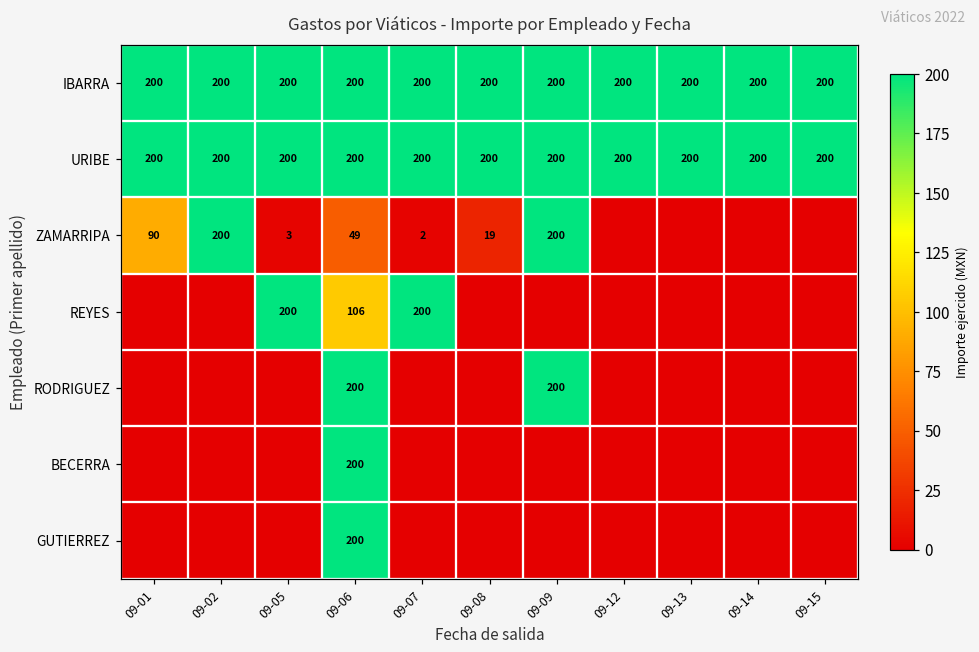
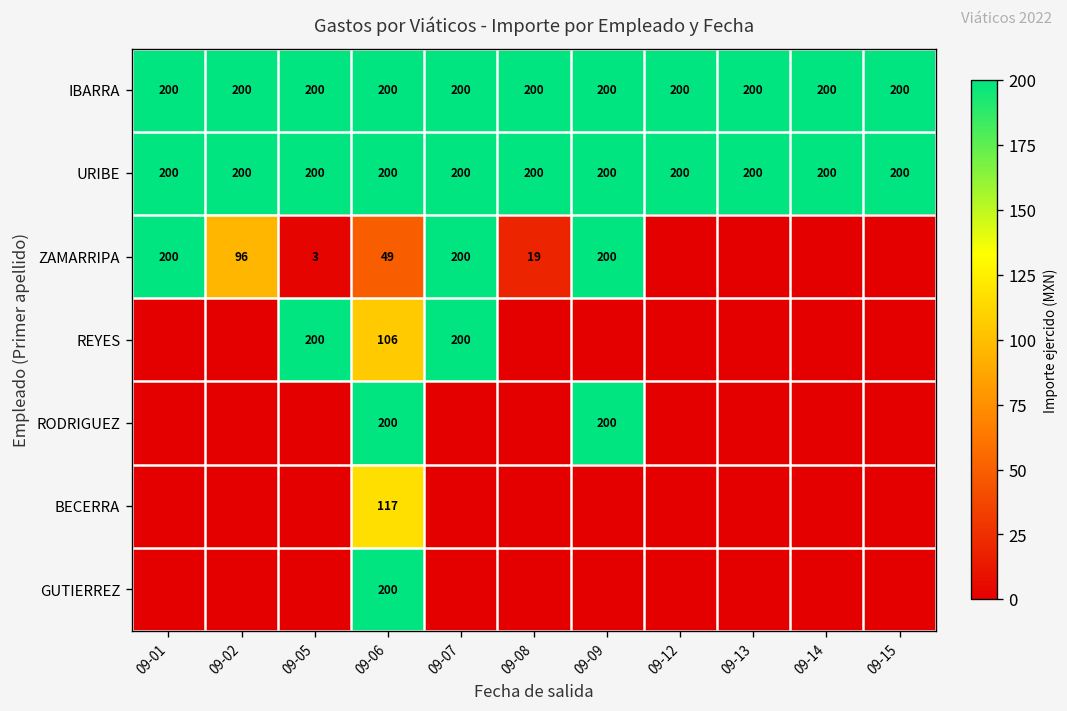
  {
    "IBARRA": {
      "09-01": 200,
      "09-02": 200,
      "09-05": 200,
      "09-06": 200,
      "09-07": 200,
      "09-08": 200,
      "09-09": 200,
      "09-12": 200,
      "09-13": 200,
      "09-14": 200,
      "09-15": 200
    },
    "URIBE": {
      "09-01": 200,
      "09-02": 200,
      "09-05": 200,
      "09-06": 200,
      "09-07": 200,
      "09-08": 200,
      "09-09": 200,
      "09-12": 200,
      "09-13": 200,
      "09-14": 200,
      "09-15": 200
    },
    "ZAMARRIPA": {
-     "09-01": 90,
-     "09-02": 200,
+     "09-01": 200,
+     "09-02": 96,
      "09-05": 3,
      "09-06": 49,
-     "09-07": 2,
+     "09-07": 200,
      "09-08": 19,
      "09-09": 200
    },
    "REYES": {
      "09-05": 200,
      "09-06": 106,
      "09-07": 200
    },
    "RODRIGUEZ": {
      "09-06": 200,
      "09-09": 200
    },
    "BECERRA": {
-     "09-06": 200
+     "09-06": 117
    },
    "GUTIERREZ": {
      "09-06": 200
    }
  }
